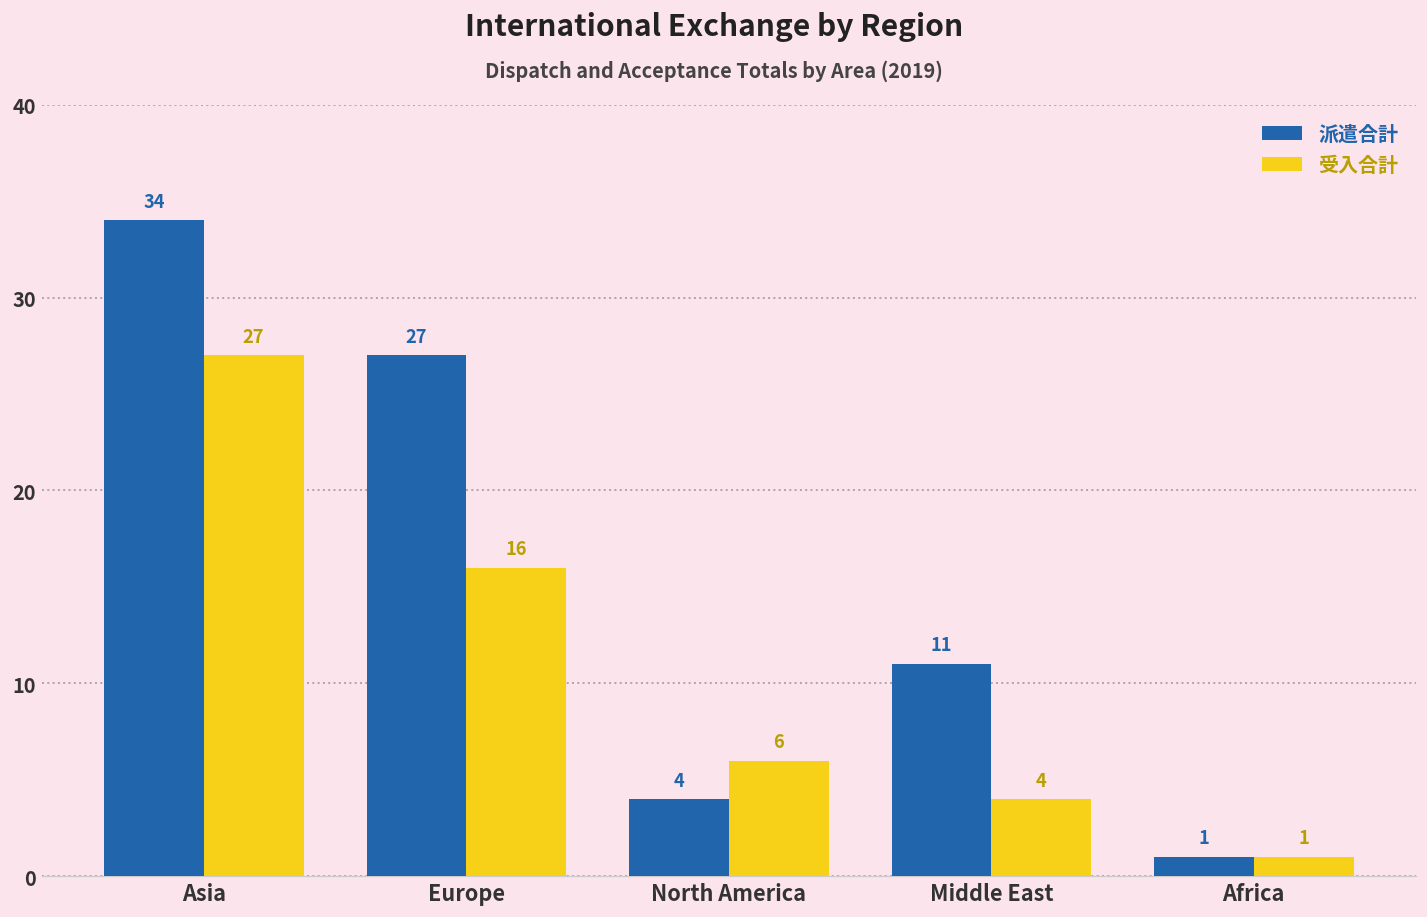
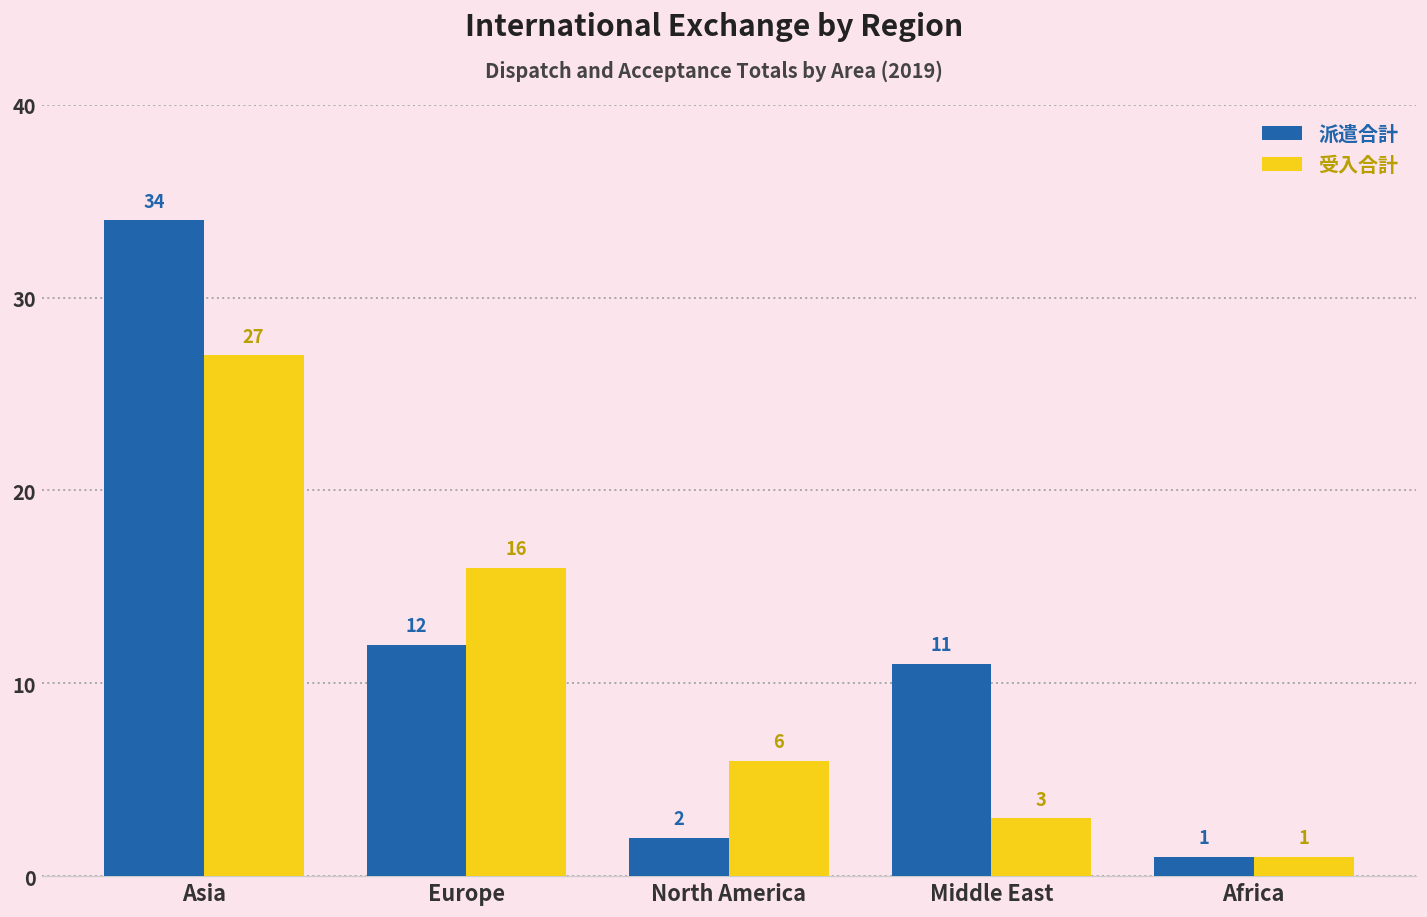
  {
    "派遣合計": {
      "Asia": 34,
-     "Europe": 27,
-     "North America": 4,
+     "Europe": 12,
+     "North America": 2,
      "Middle East": 11,
      "Africa": 1
    },
    "受入合計": {
      "Asia": 27,
      "Europe": 16,
      "North America": 6,
-     "Middle East": 4,
+     "Middle East": 3,
      "Africa": 1
    }
  }
